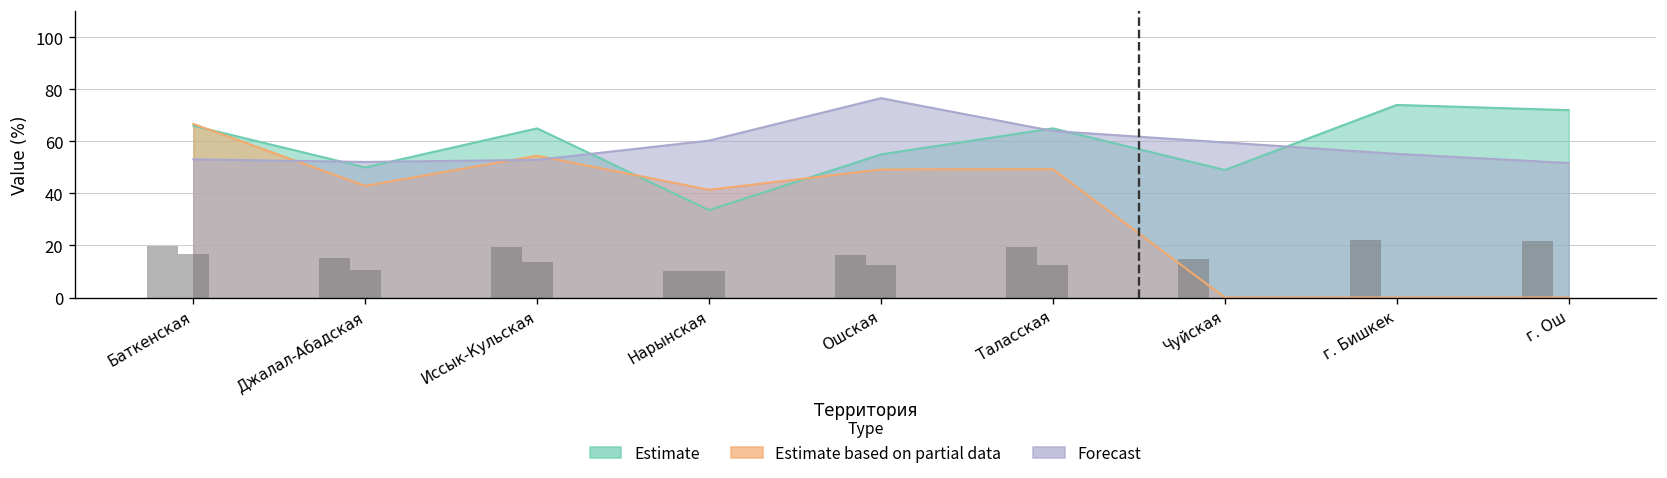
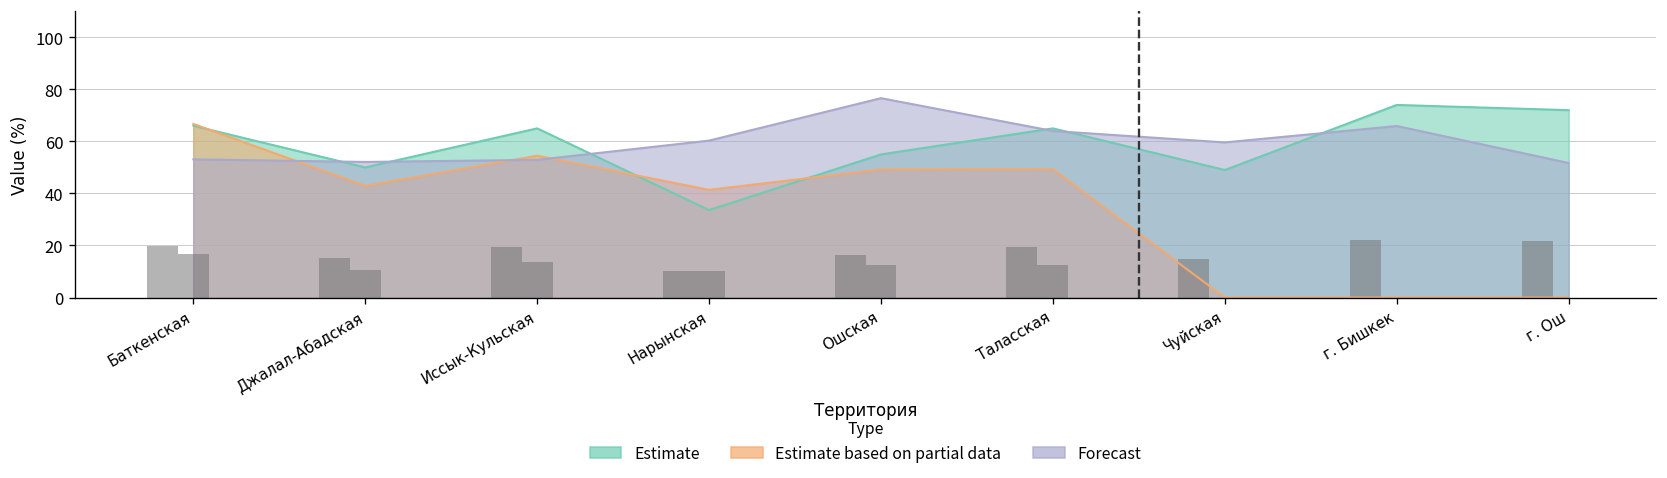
  {
    "Estimate": {
      "Джалал-Абадская": 50,
      "Иссык-Кульская": 65,
      "Нарынская": 34,
      "Ошская": 55,
      "Чуйская": 49,
      "г. Бишкек": 74,
      "г. Ош": 72
    },
    "Estimate based on partial data": {
      "Джалал-Абадская": 43,
      "Иссык-Кульская": 55,
      "Нарынская": 41,
      "Ошская": 49,
      "Таласская": 49,
      "Чуйская": 0,
      "г. Бишкек": 0,
      "г. Ош": 0
    },
    "Forecast": {
      "Баткенская": 53,
      "Джалал-Абадская": 52,
      "Иссык-Кульская": 53,
      "Нарынская": 60,
      "Ошская": 77,
      "Чуйская": 60,
-     "г. Бишкек": 55,
+     "г. Бишкек": 66,
      "г. Ош": 52
    }
  }
